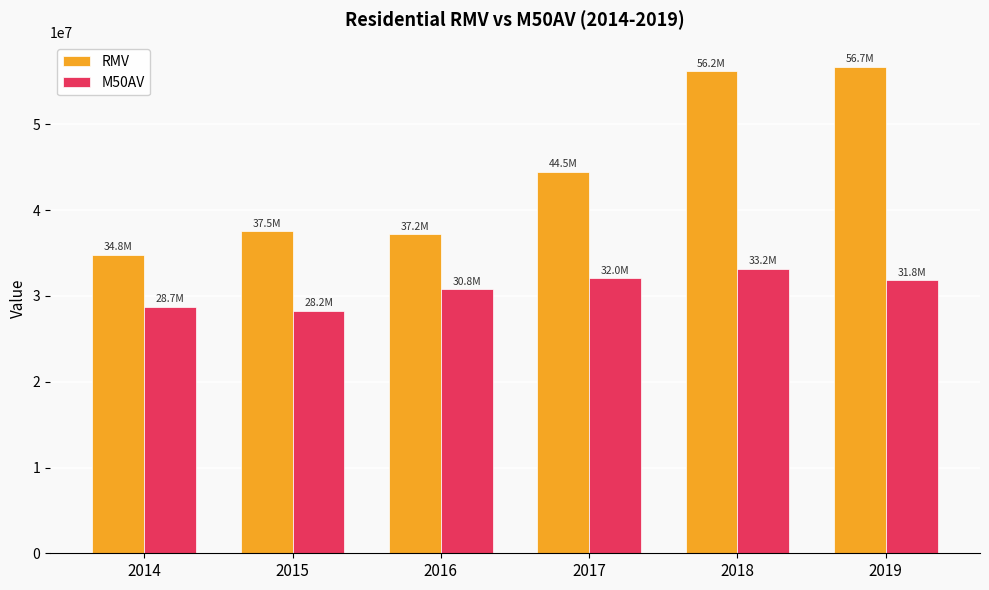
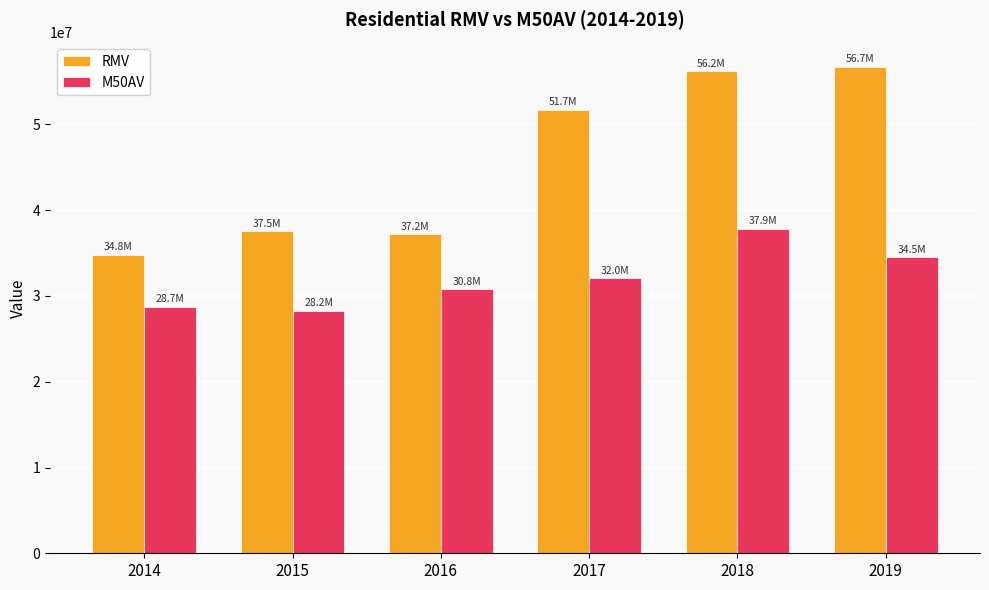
  {
    "RMV": {
      "2014": "34.8M",
      "2015": "37.5M",
      "2016": "37.2M",
-     "2017": "44.5M",
+     "2017": "51.7M",
      "2018": "56.2M",
      "2019": "56.7M"
    },
    "M50AV": {
      "2014": "28.7M",
      "2015": "28.2M",
      "2016": "30.8M",
      "2017": "32.0M",
-     "2018": "33.2M",
-     "2019": "31.8M"
+     "2018": "37.9M",
+     "2019": "34.5M"
    }
  }
